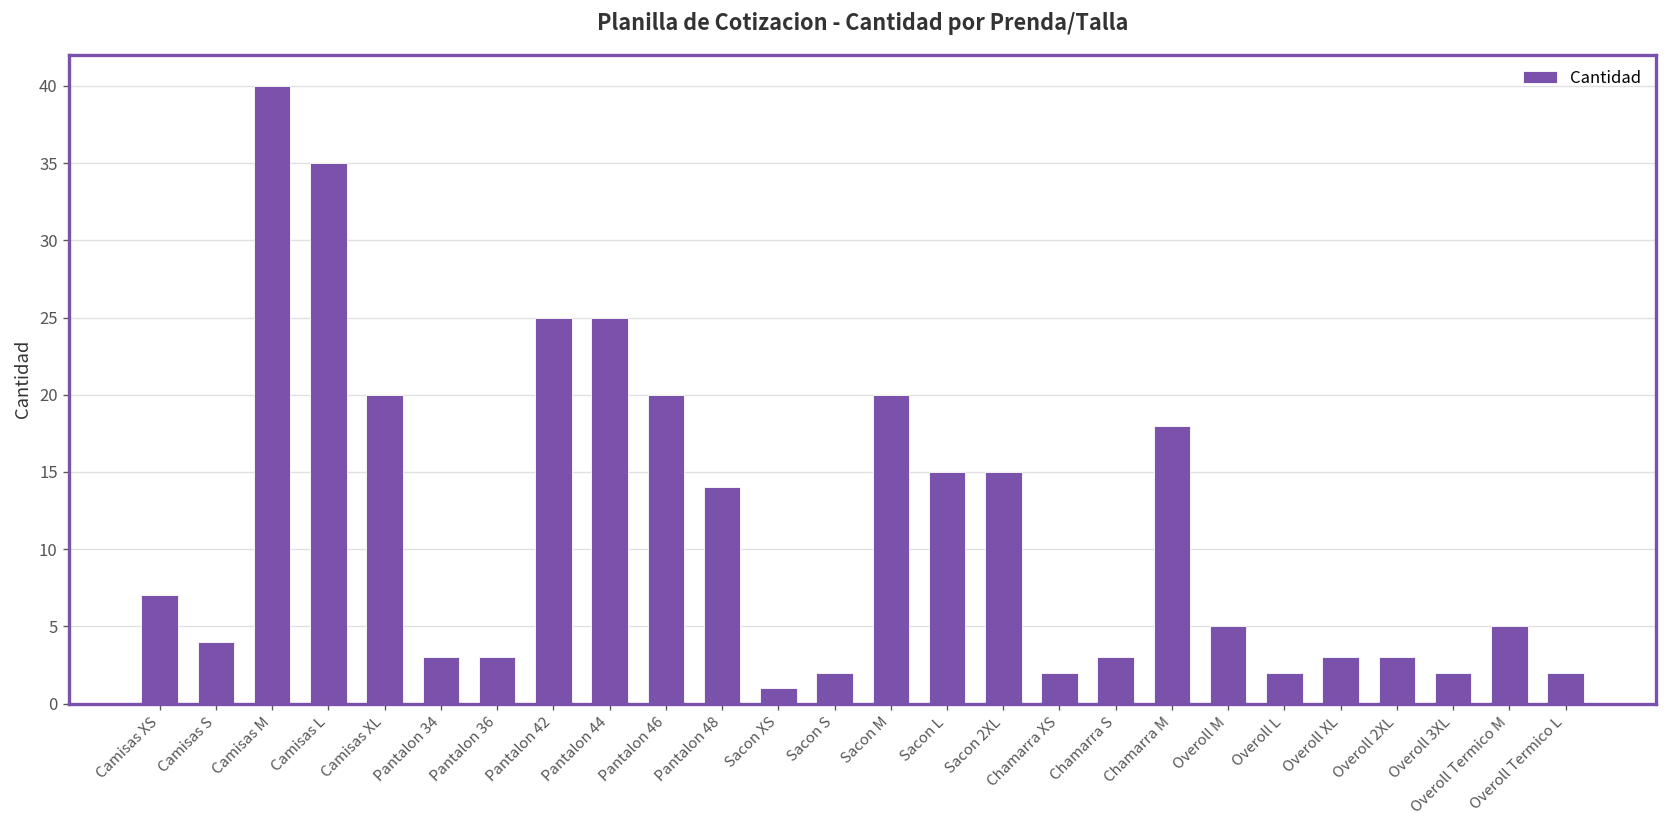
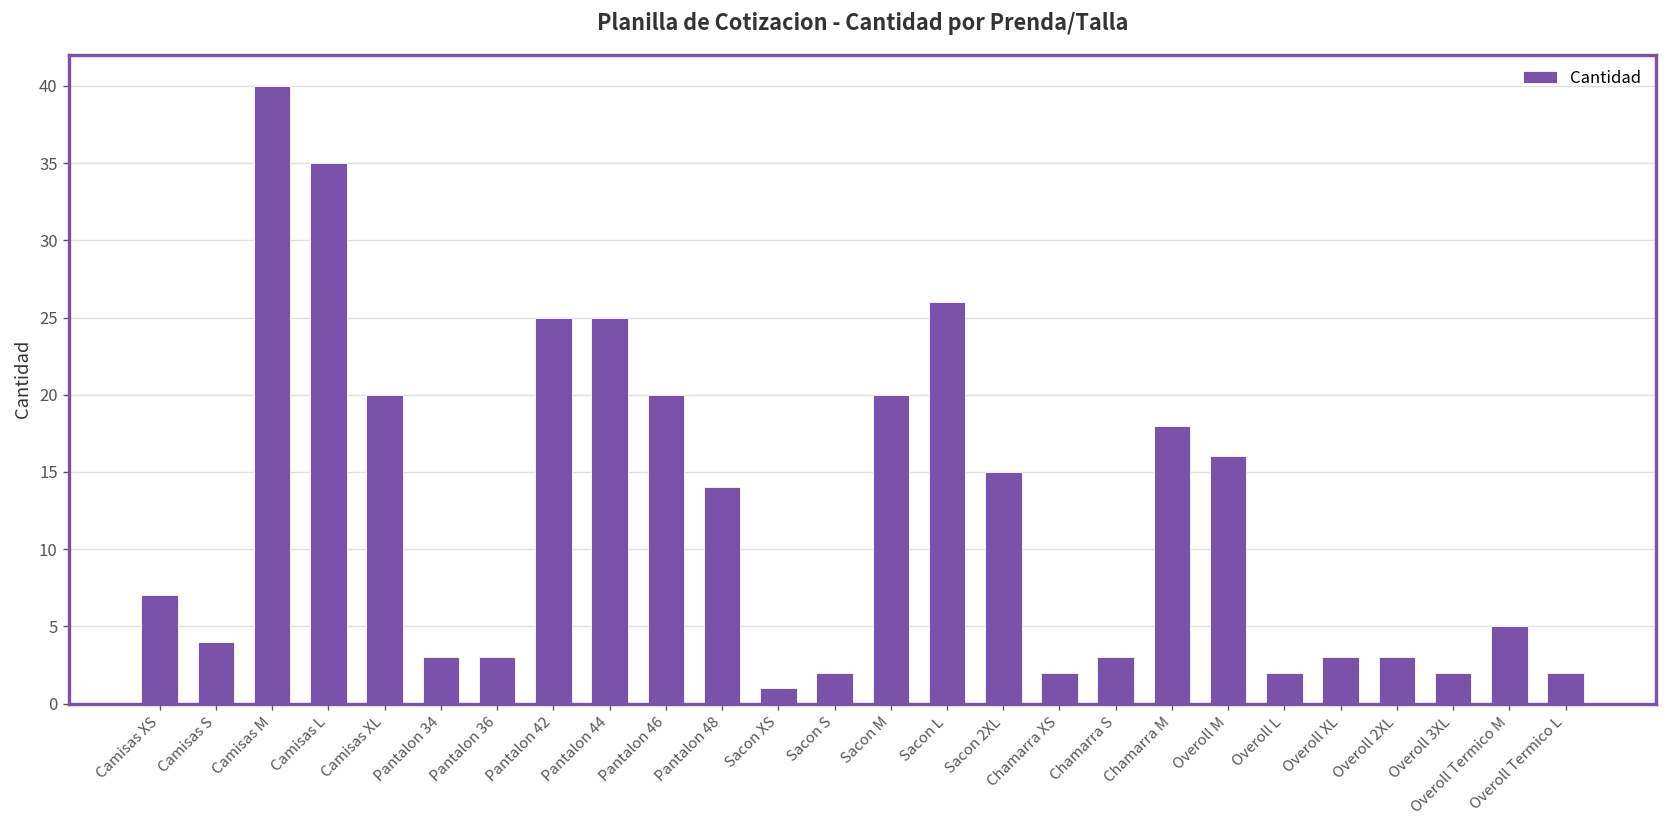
  {
    "Camisas XS": 7,
    "Camisas S": 4,
    "Camisas M": 40,
    "Camisas L": 35,
    "Camisas XL": 20,
    "Pantalon 34": 3,
    "Pantalon 36": 3,
    "Pantalon 42": 25,
    "Pantalon 44": 25,
    "Pantalon 46": 20,
    "Pantalon 48": 14,
    "Sacon XS": 1,
    "Sacon S": 2,
    "Sacon M": 20,
-   "Sacon L": 15,
+   "Sacon L": 26,
    "Sacon 2XL": 15,
    "Chamarra XS": 2,
    "Chamarra S": 3,
    "Chamarra M": 18,
-   "Overoll M": 5,
+   "Overoll M": 16,
    "Overoll L": 2,
    "Overoll XL": 3,
    "Overoll 2XL": 3,
    "Overoll 3XL": 2,
    "Overoll Termico M": 5,
    "Overoll Termico L": 2
  }
